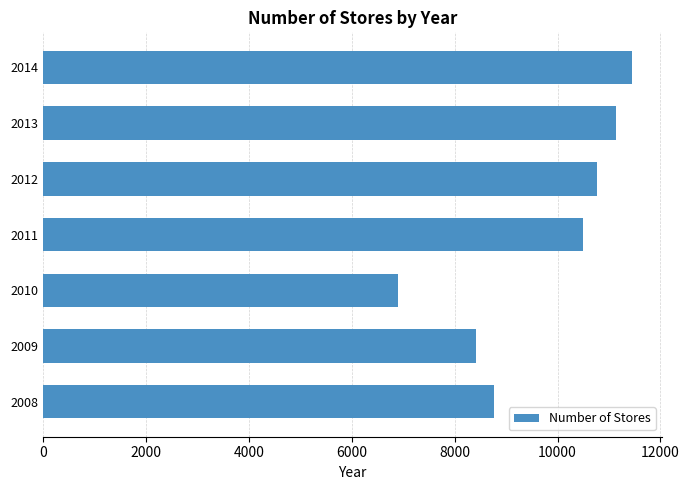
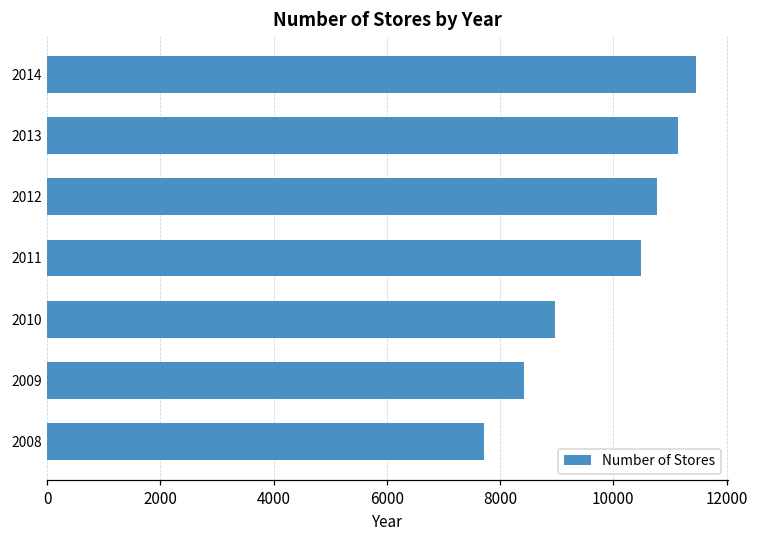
  {
    "2014": 11500,
    "2013": 11100,
    "2012": 10800,
    "2011": 10500,
-   "2010": 6900,
+   "2010": 9000,
    "2009": 8400,
-   "2008": 8800
+   "2008": 7700
  }
